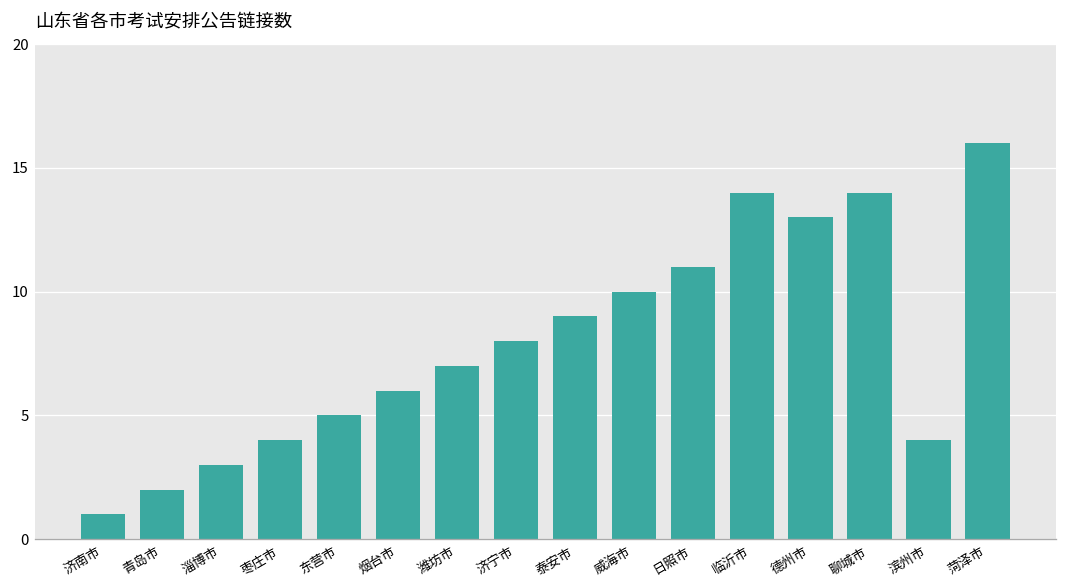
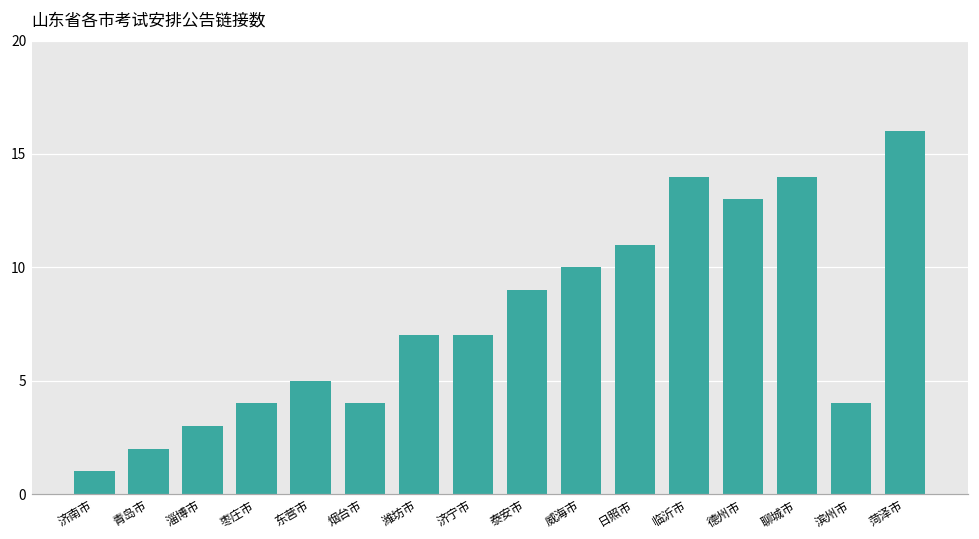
  {
    "济南市": 1,
    "青岛市": 2,
    "淄博市": 3,
    "枣庄市": 4,
    "东营市": 5,
-   "烟台市": 6,
+   "烟台市": 4,
    "潍坊市": 7,
-   "济宁市": 8,
+   "济宁市": 7,
    "泰安市": 9,
    "威海市": 10,
    "日照市": 11,
    "临沂市": 14,
    "德州市": 13,
    "聊城市": 14,
    "滨州市": 4,
    "菏泽市": 16
  }
